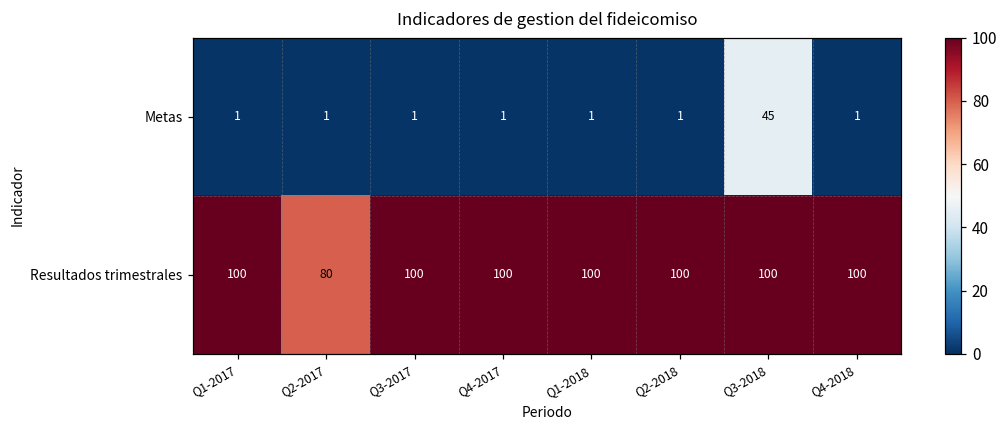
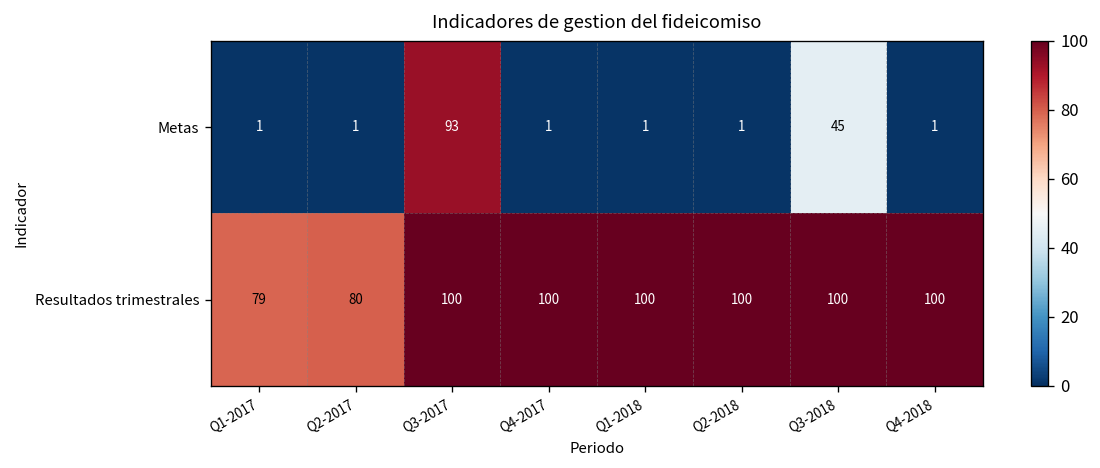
  {
    "Metas": {
      "Q1-2017": 1,
      "Q2-2017": 1,
-     "Q3-2017": 1,
+     "Q3-2017": 93,
      "Q4-2017": 1,
      "Q1-2018": 1,
      "Q2-2018": 1,
      "Q3-2018": 45,
      "Q4-2018": 1
    },
    "Resultados trimestrales": {
-     "Q1-2017": 100,
+     "Q1-2017": 79,
      "Q2-2017": 80,
      "Q3-2017": 100,
      "Q4-2017": 100,
      "Q1-2018": 100,
      "Q2-2018": 100,
      "Q3-2018": 100,
      "Q4-2018": 100
    }
  }
